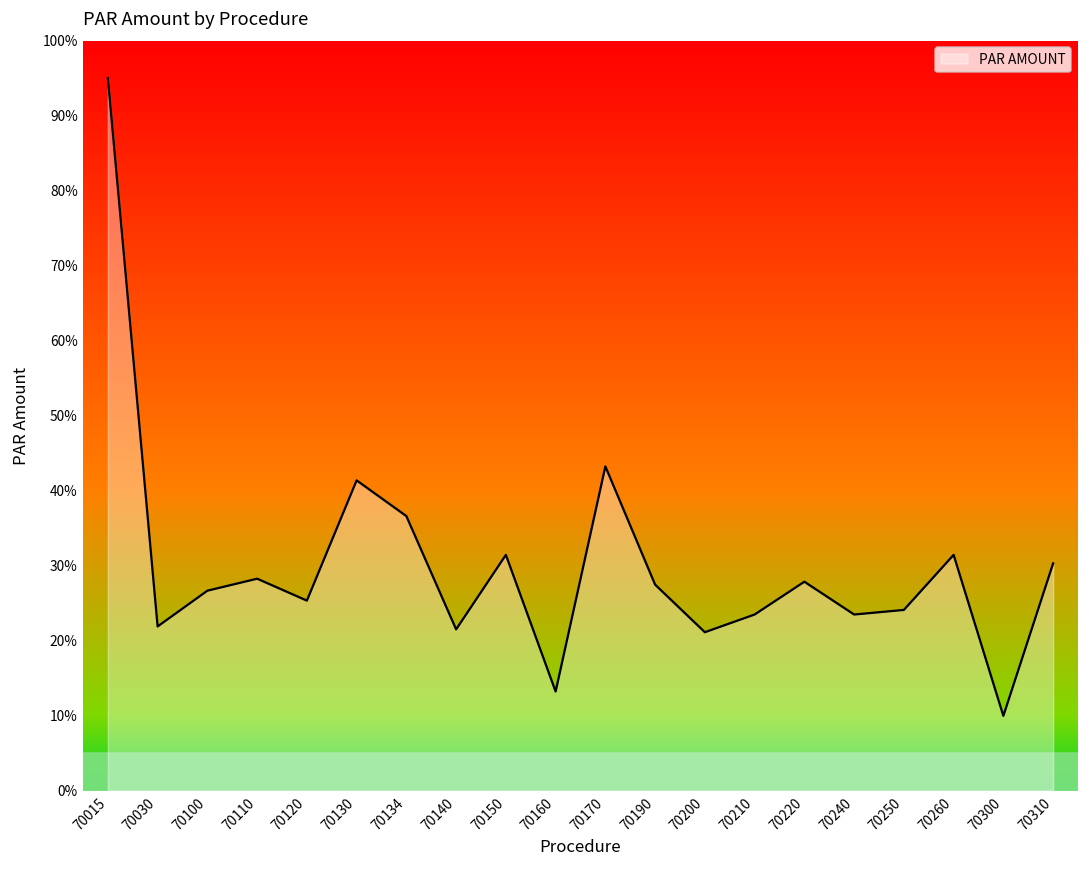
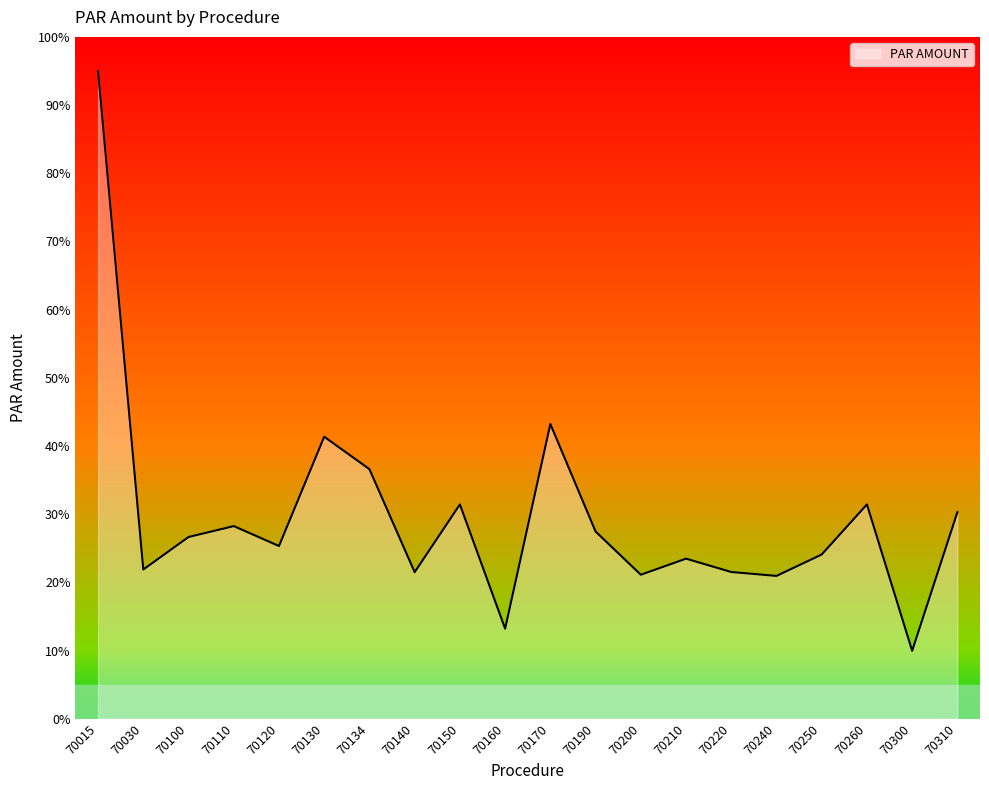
  {
    "70015": "95%",
    "70030": "22%",
    "70100": "27%",
    "70110": "28%",
    "70120": "25%",
    "70130": "41%",
    "70134": "37%",
    "70140": "21%",
    "70150": "31%",
    "70160": "13%",
    "70170": "43%",
    "70190": "27%",
    "70200": "21%",
    "70210": "23%",
-   "70220": "28%",
-   "70240": "23%",
+   "70220": "22%",
+   "70240": "21%",
    "70250": "24%",
    "70260": "31%",
    "70300": "10%",
    "70310": "30%"
  }
